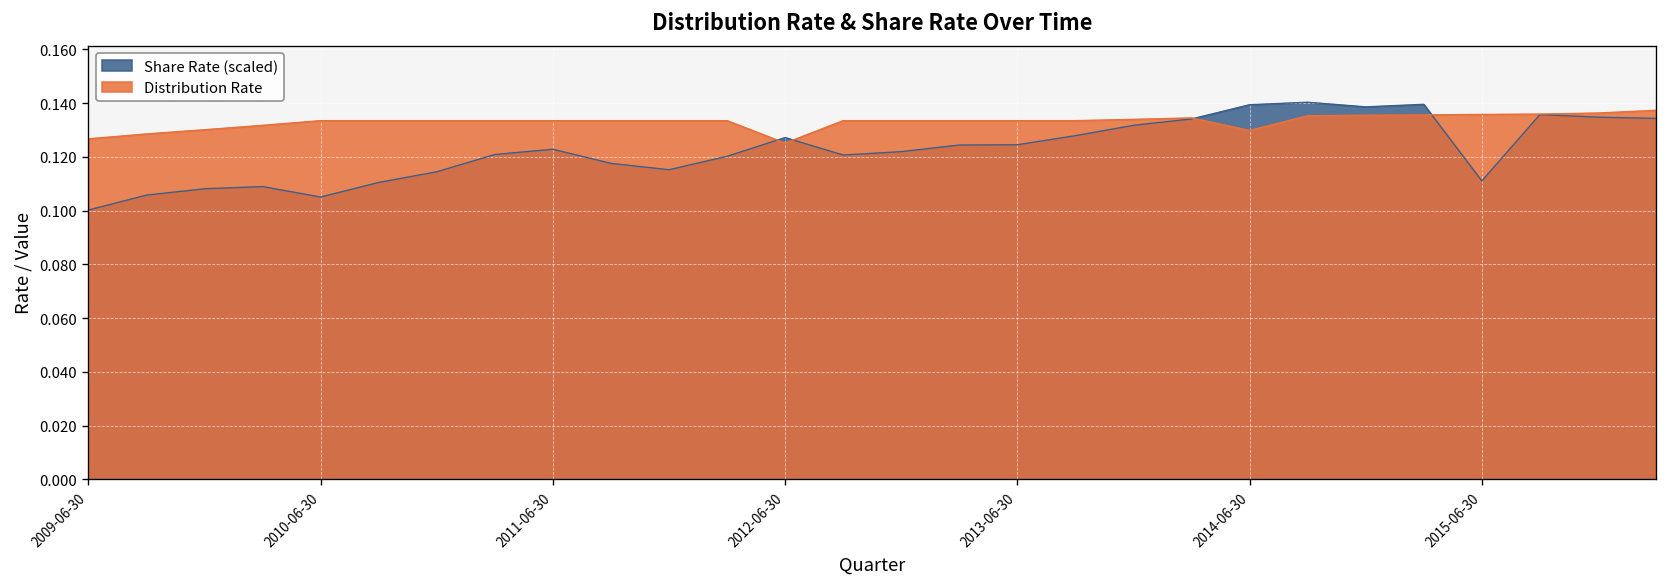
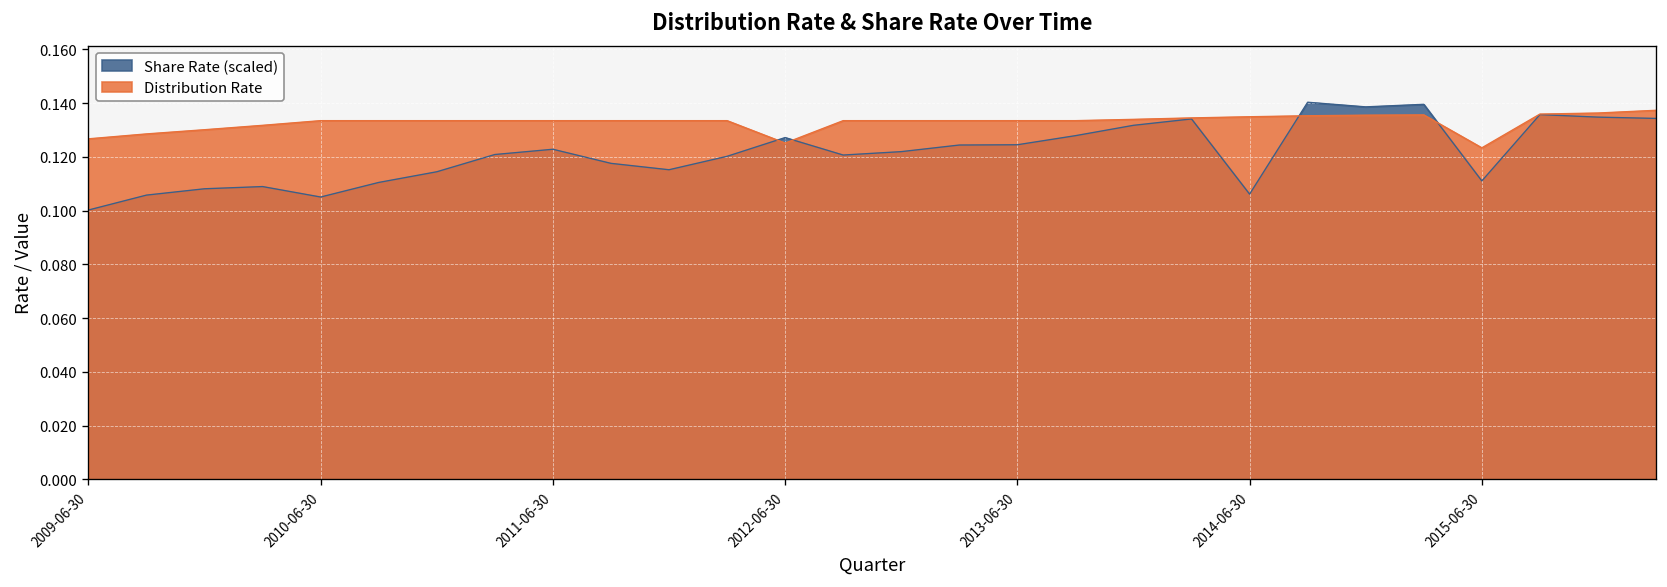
  {
    "Share Rate (scaled)": {
      "2009-06-30": 0.100,
      "2010-06-30": 0.105,
      "2011-06-30": 0.123,
      "2012-06-30": 0.127,
      "2013-06-30": 0.125,
-     "2014-06-30": 0.139,
+     "2014-06-30": 0.106,
      "2015-06-30": 0.111
    },
    "Distribution Rate": {
      "2009-06-30": 0.127,
      "2010-06-30": 0.133,
      "2011-06-30": 0.133,
      "2012-06-30": 0.125,
      "2013-06-30": 0.133,
-     "2014-06-30": 0.130,
-     "2015-06-30": 0.136
+     "2014-06-30": 0.135,
+     "2015-06-30": 0.123
    }
  }
